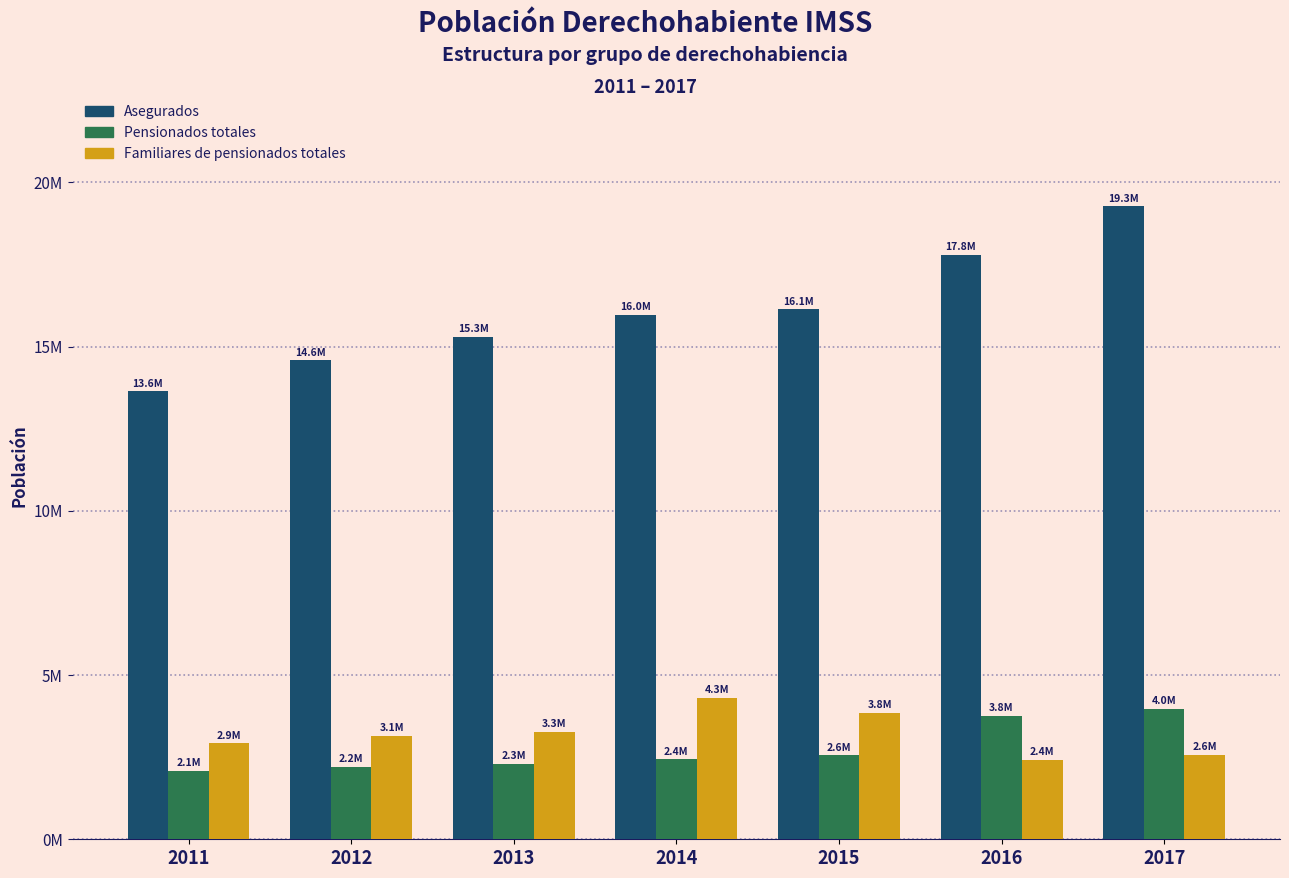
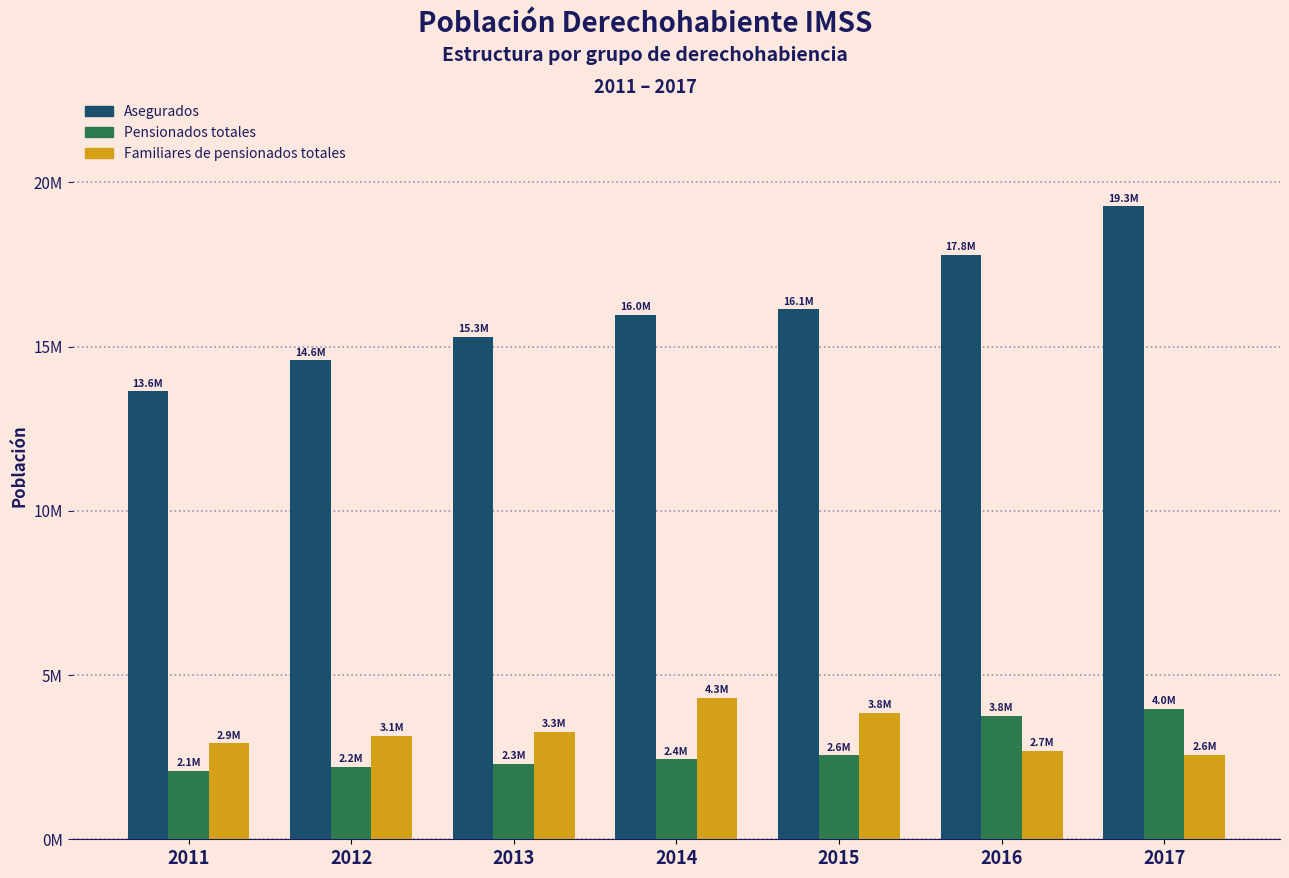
  {
    "Familiares de pensionados totales": {
      "2011": "2.9M",
      "2012": "3.1M",
      "2013": "3.3M",
      "2014": "4.3M",
      "2015": "3.8M",
-     "2016": "2.4M",
+     "2016": "2.7M",
      "2017": "2.6M"
    }
  }
